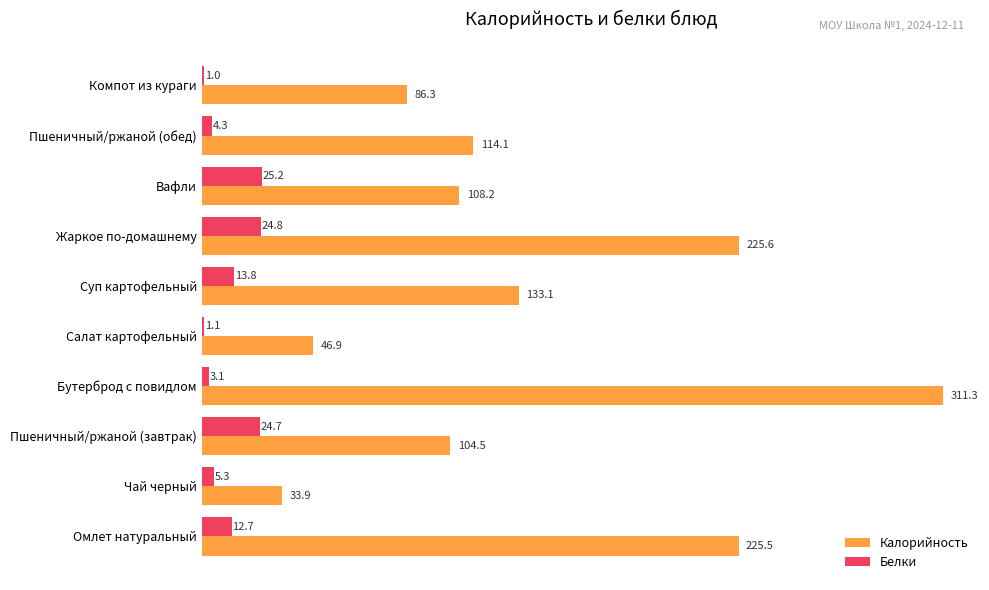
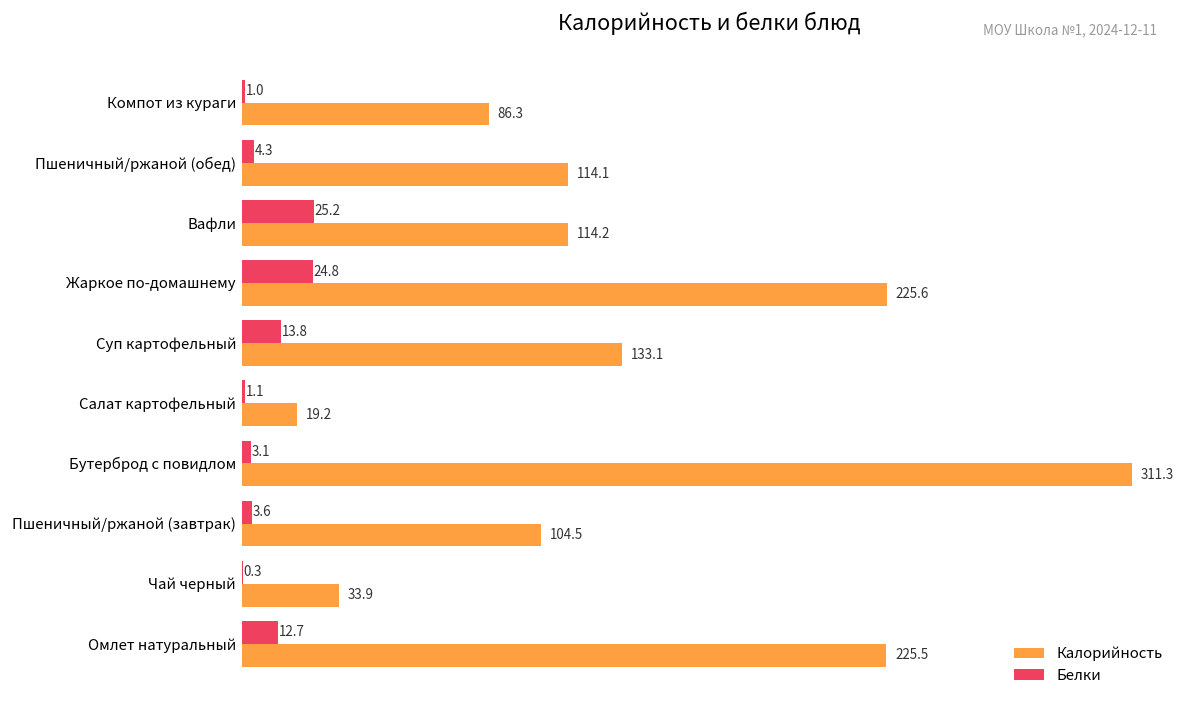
  {
    "Калорийность": {
      "Компот из кураги": 86.3,
      "Пшеничный/ржаной (обед)": 114.1,
-     "Вафли": 108.2,
+     "Вафли": 114.2,
      "Жаркое по-домашнему": 225.6,
      "Суп картофельный": 133.1,
-     "Салат картофельный": 46.9,
+     "Салат картофельный": 19.2,
      "Бутерброд с повидлом": 311.3,
      "Пшеничный/ржаной (завтрак)": 104.5,
      "Чай черный": 33.9,
      "Омлет натуральный": 225.5
    },
    "Белки": {
      "Компот из кураги": 1.0,
      "Пшеничный/ржаной (обед)": 4.3,
      "Вафли": 25.2,
      "Жаркое по-домашнему": 24.8,
      "Суп картофельный": 13.8,
      "Салат картофельный": 1.1,
      "Бутерброд с повидлом": 3.1,
-     "Пшеничный/ржаной (завтрак)": 24.7,
-     "Чай черный": 5.3,
+     "Пшеничный/ржаной (завтрак)": 3.6,
+     "Чай черный": 0.3,
      "Омлет натуральный": 12.7
    }
  }
